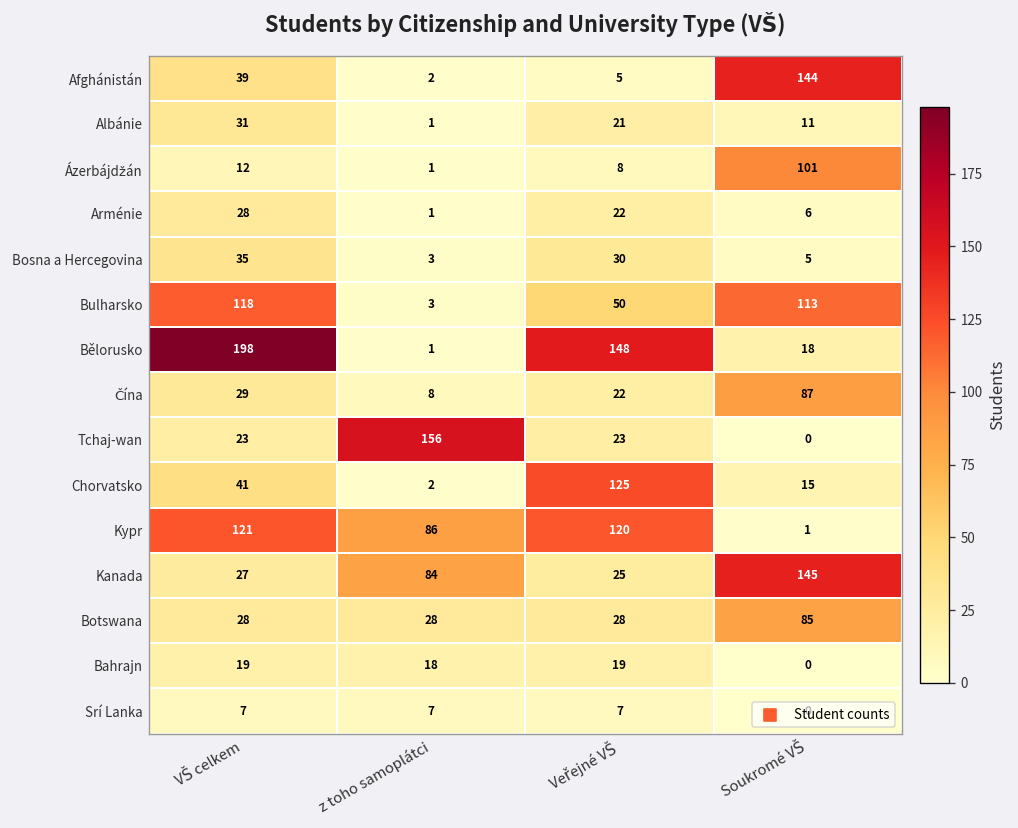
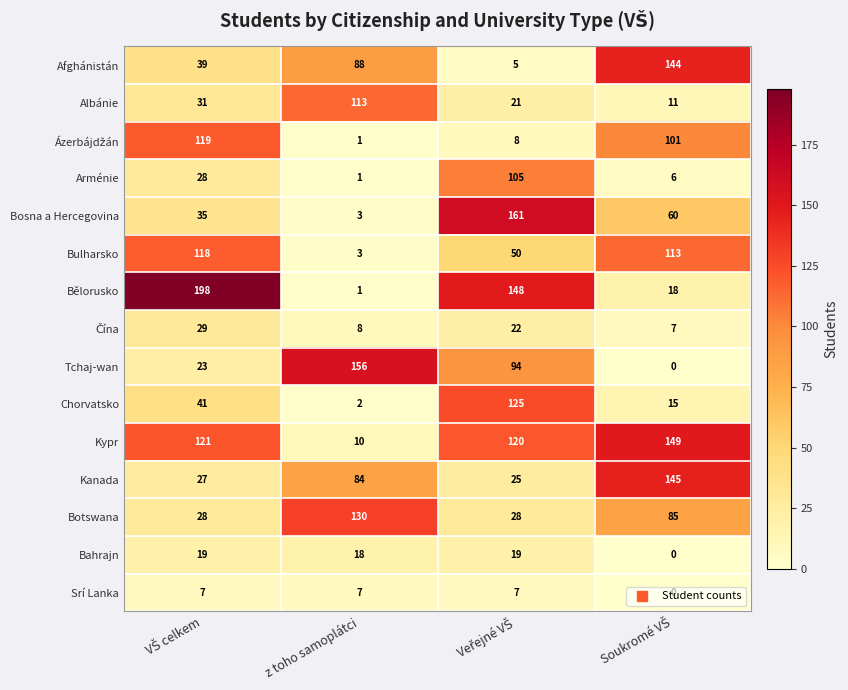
  {
    "Afghánistán": {
      "VŠ celkem": 39,
-     "z toho samoplátci": 2,
+     "z toho samoplátci": 88,
      "Veřejné VŠ": 5,
      "Soukromé VŠ": 144
    },
    "Albánie": {
      "VŠ celkem": 31,
-     "z toho samoplátci": 1,
+     "z toho samoplátci": 113,
      "Veřejné VŠ": 21,
      "Soukromé VŠ": 11
    },
    "Ázerbájdžán": {
-     "VŠ celkem": 12,
+     "VŠ celkem": 119,
      "z toho samoplátci": 1,
      "Veřejné VŠ": 8,
      "Soukromé VŠ": 101
    },
    "Arménie": {
      "VŠ celkem": 28,
      "z toho samoplátci": 1,
-     "Veřejné VŠ": 22,
+     "Veřejné VŠ": 105,
      "Soukromé VŠ": 6
    },
    "Bosna a Hercegovina": {
      "VŠ celkem": 35,
      "z toho samoplátci": 3,
-     "Veřejné VŠ": 30,
-     "Soukromé VŠ": 5
+     "Veřejné VŠ": 161,
+     "Soukromé VŠ": 60
    },
    "Bulharsko": {
      "VŠ celkem": 118,
      "z toho samoplátci": 3,
      "Veřejné VŠ": 50,
      "Soukromé VŠ": 113
    },
    "Bělorusko": {
      "VŠ celkem": 198,
      "z toho samoplátci": 1,
      "Veřejné VŠ": 148,
      "Soukromé VŠ": 18
    },
    "Čína": {
      "VŠ celkem": 29,
      "z toho samoplátci": 8,
      "Veřejné VŠ": 22,
-     "Soukromé VŠ": 87
+     "Soukromé VŠ": 7
    },
    "Tchaj-wan": {
      "VŠ celkem": 23,
      "z toho samoplátci": 156,
-     "Veřejné VŠ": 23,
+     "Veřejné VŠ": 94,
      "Soukromé VŠ": 0
    },
    "Chorvatsko": {
      "VŠ celkem": 41,
      "z toho samoplátci": 2,
      "Veřejné VŠ": 125,
      "Soukromé VŠ": 15
    },
    "Kypr": {
      "VŠ celkem": 121,
-     "z toho samoplátci": 86,
+     "z toho samoplátci": 10,
      "Veřejné VŠ": 120,
-     "Soukromé VŠ": 1
+     "Soukromé VŠ": 149
    },
    "Kanada": {
      "VŠ celkem": 27,
      "z toho samoplátci": 84,
      "Veřejné VŠ": 25,
      "Soukromé VŠ": 145
    },
    "Botswana": {
      "VŠ celkem": 28,
-     "z toho samoplátci": 28,
+     "z toho samoplátci": 130,
      "Veřejné VŠ": 28,
      "Soukromé VŠ": 85
    },
    "Bahrajn": {
      "VŠ celkem": 19,
      "z toho samoplátci": 18,
      "Veřejné VŠ": 19,
      "Soukromé VŠ": 0
    },
    "Srí Lanka": {
      "VŠ celkem": 7,
      "z toho samoplátci": 7,
      "Veřejné VŠ": 7
    }
  }
